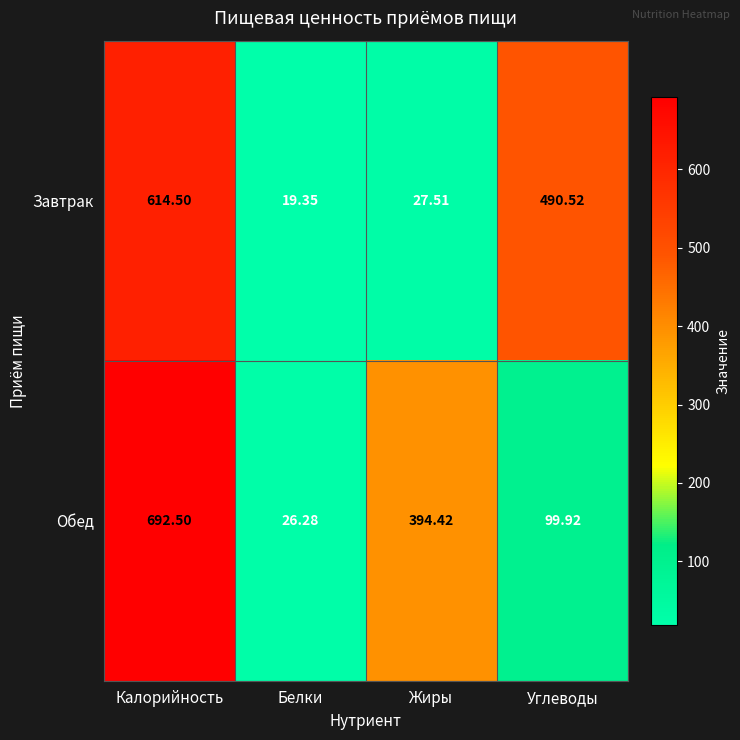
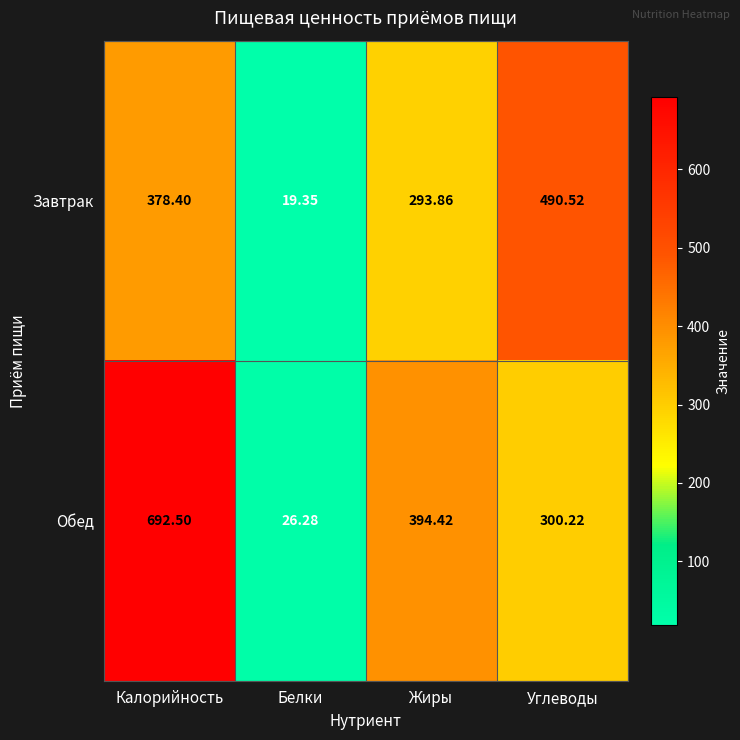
  {
    "Завтрак": {
-     "Калорийность": 614.50,
+     "Калорийность": 378.40,
      "Белки": 19.35,
-     "Жиры": 27.51,
+     "Жиры": 293.86,
      "Углеводы": 490.52
    },
    "Обед": {
      "Калорийность": 692.50,
      "Белки": 26.28,
      "Жиры": 394.42,
-     "Углеводы": 99.92
+     "Углеводы": 300.22
    }
  }
